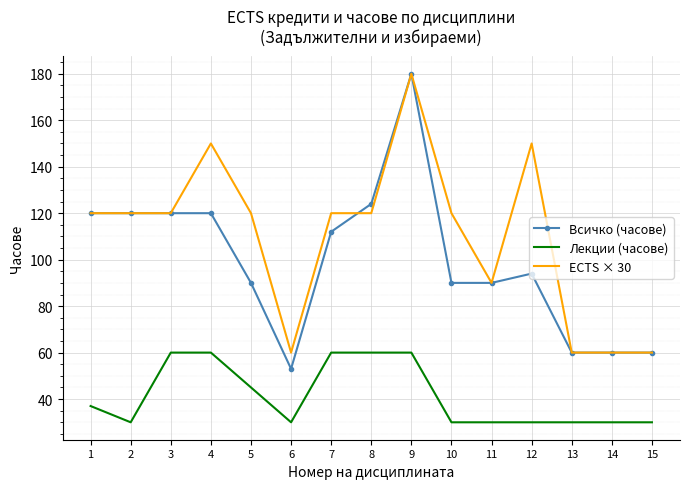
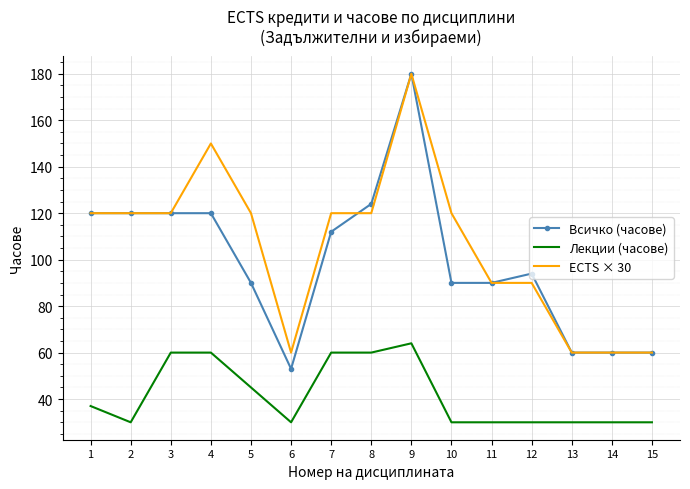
  {
    "Всичко (часове)": {
      "4": 120,
      "5": 90,
      "6": 53,
      "7": 112,
      "8": 124,
      "10": 90
    },
    "Лекции (часове)": {
      "1": 37,
      "2": 30,
      "3": 60,
      "4": 60,
      "5": 45,
      "6": 30,
      "7": 60,
      "8": 60,
-     "9": 60,
+     "9": 64,
      "10": 30,
      "11": 30,
      "12": 30,
      "13": 30,
      "14": 30,
      "15": 30
    },
    "ECTS × 30": {
      "4": 150,
      "5": 120,
      "6": 60,
      "7": 120,
      "8": 120,
      "10": 120,
-     "12": 150
+     "12": 90
    }
  }
